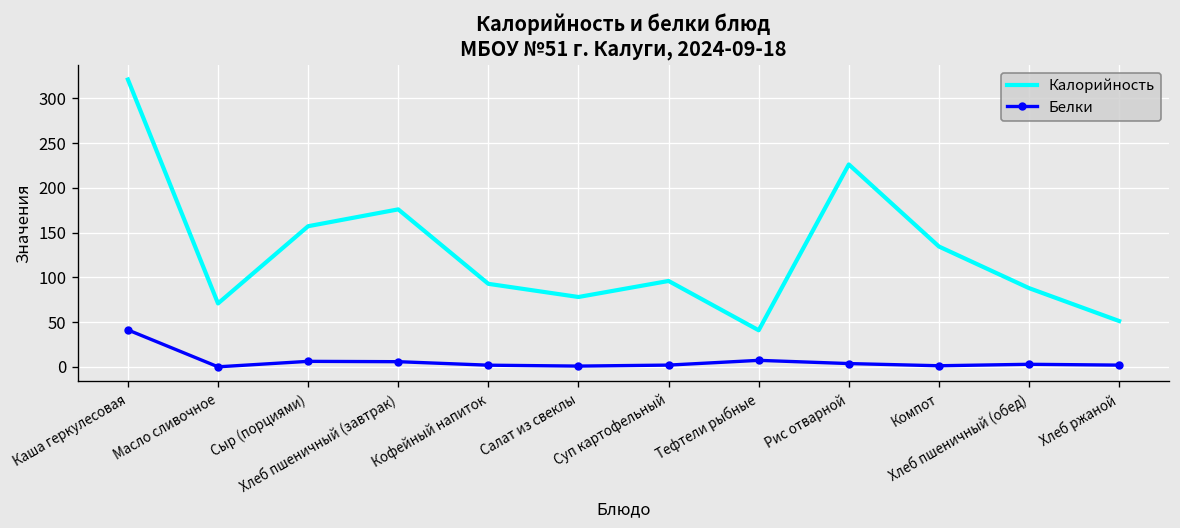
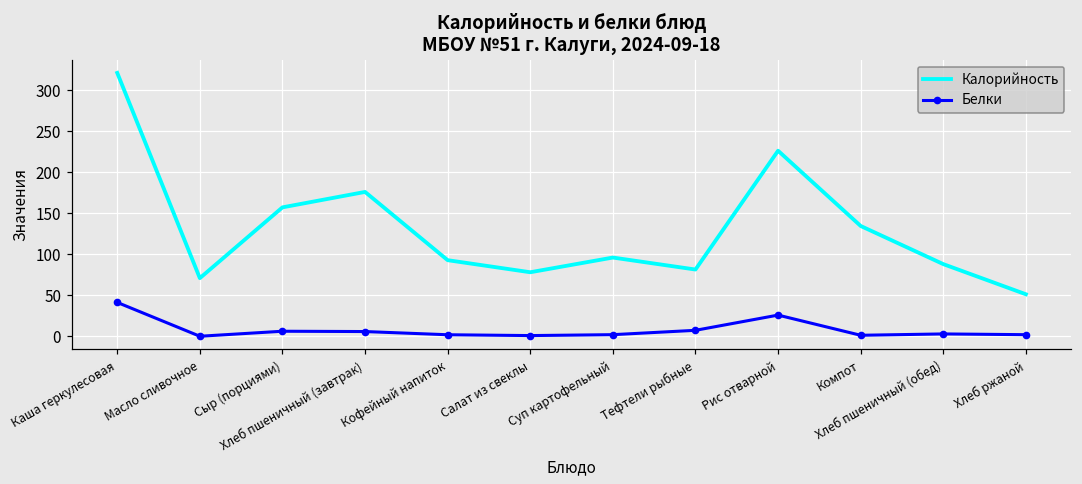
  {
    "Калорийность": {
      "Каша геркулесовая": 320,
      "Масло сливочное": 70,
      "Сыр (порциями)": 160,
      "Хлеб пшеничный (завтрак)": 180,
      "Кофейный напиток": 90,
      "Салат из свеклы": 80,
      "Суп картофельный": 100,
-     "Тефтели рыбные": 40,
+     "Тефтели рыбные": 80,
      "Рис отварной": 230,
      "Компот": 130,
      "Хлеб пшеничный (обед)": 90,
      "Хлеб ржаной": 50
    },
    "Белки": {
      "Каша геркулесовая": 40,
      "Масло сливочное": 0,
      "Сыр (порциями)": 10,
      "Хлеб пшеничный (завтрак)": 10,
      "Кофейный напиток": 0,
      "Салат из свеклы": 0,
      "Суп картофельный": 0,
      "Тефтели рыбные": 10,
-     "Рис отварной": 0,
+     "Рис отварной": 30,
      "Компот": 0,
      "Хлеб пшеничный (обед)": 0,
      "Хлеб ржаной": 0
    }
  }
